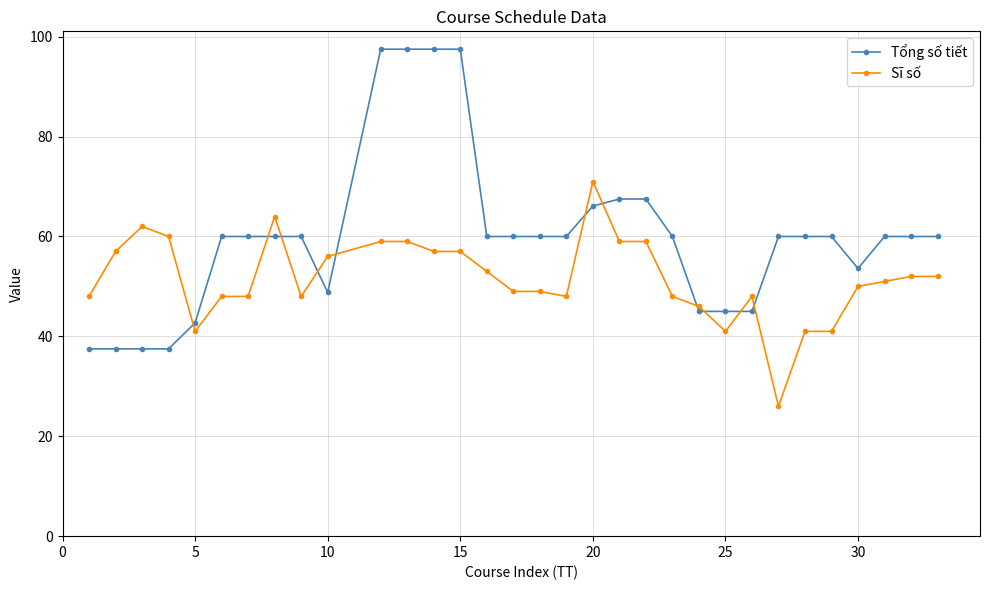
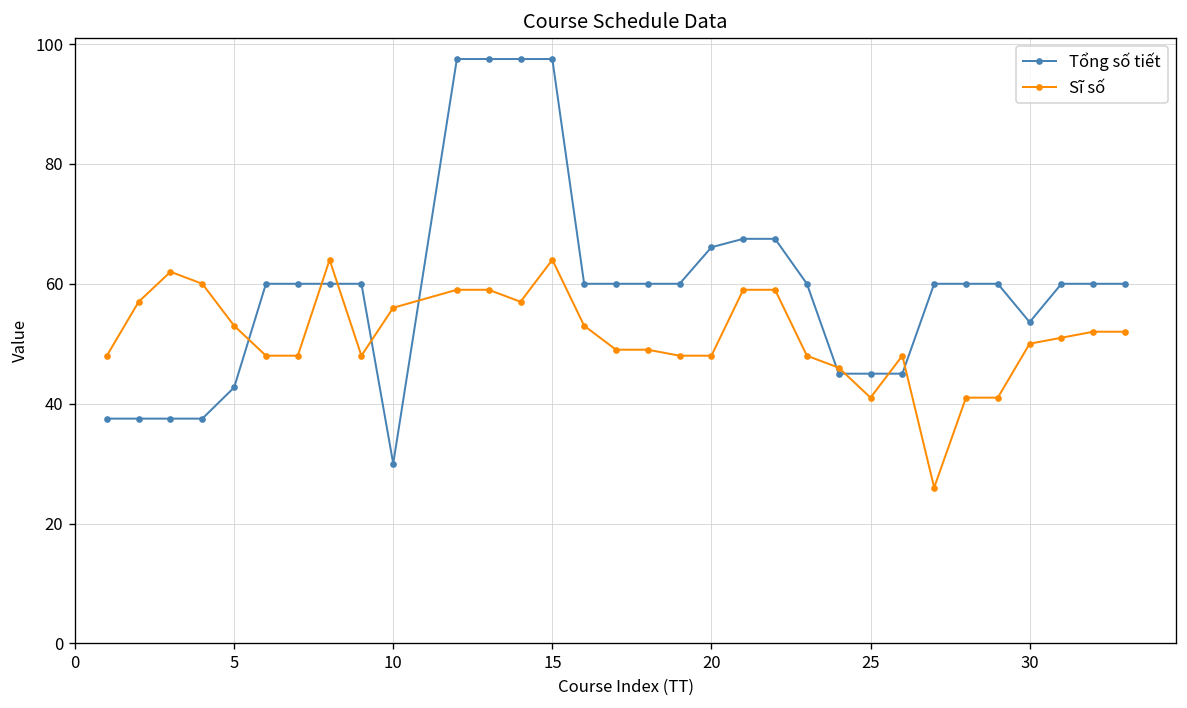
  {
    "Tổng số tiết": {
      "5": 43,
-     "10": 49,
+     "10": 30,
      "15": 98,
      "20": 66,
      "25": 45,
      "30": 54
    },
    "Sĩ số": {
-     "5": 41,
+     "5": 53,
      "10": 56,
-     "15": 57,
-     "20": 71,
+     "15": 64,
+     "20": 48,
      "25": 41,
      "30": 50
    }
  }
